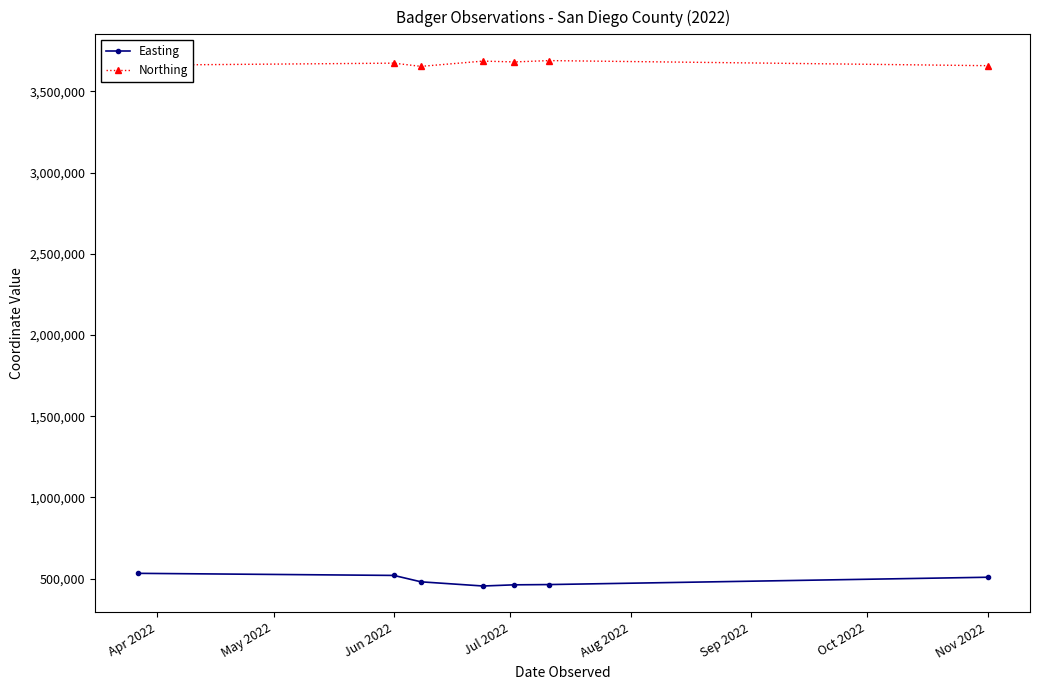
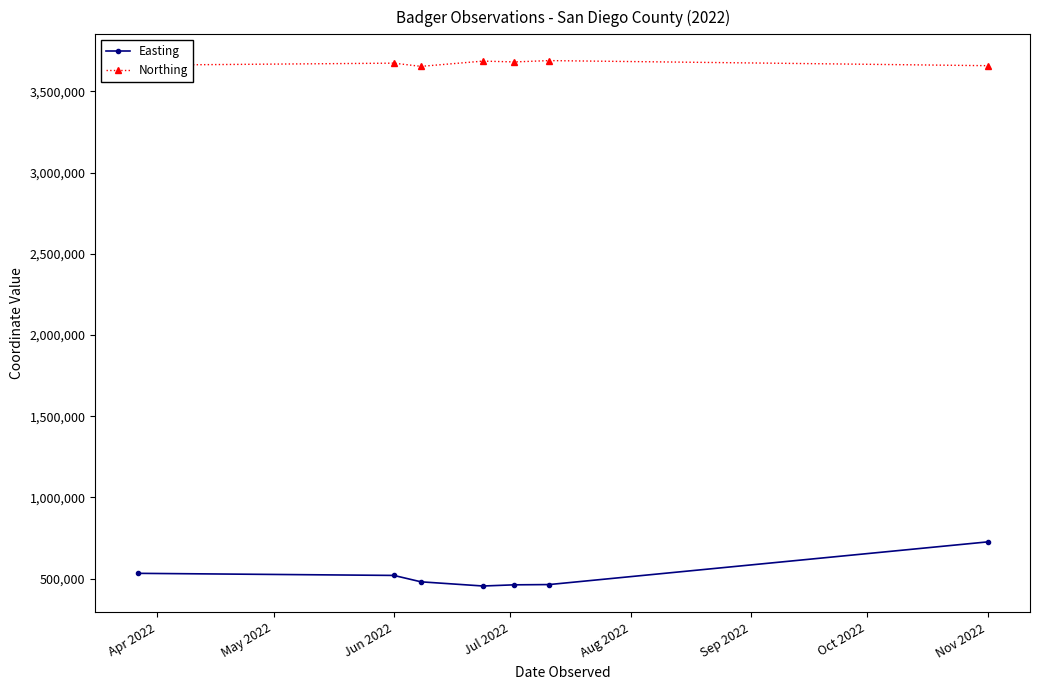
  {
    "Easting": {
      "Jun 2022": "520,000",
-     "Nov 2022": "510,000"
+     "Nov 2022": "730,000"
    },
    "Northing": {
      "Jun 2022": "3,670,000",
      "Nov 2022": "3,660,000"
    }
  }
